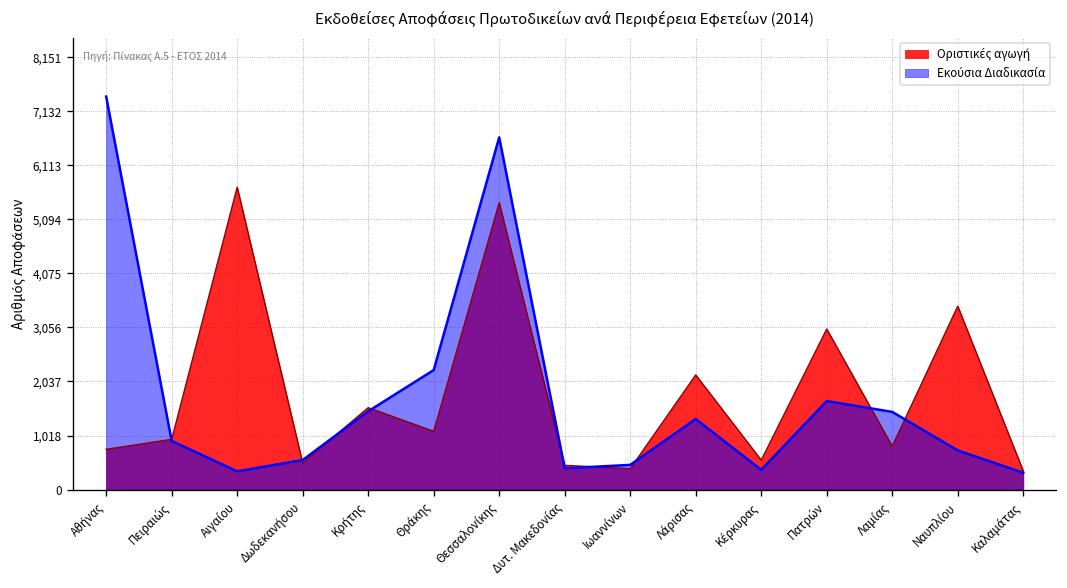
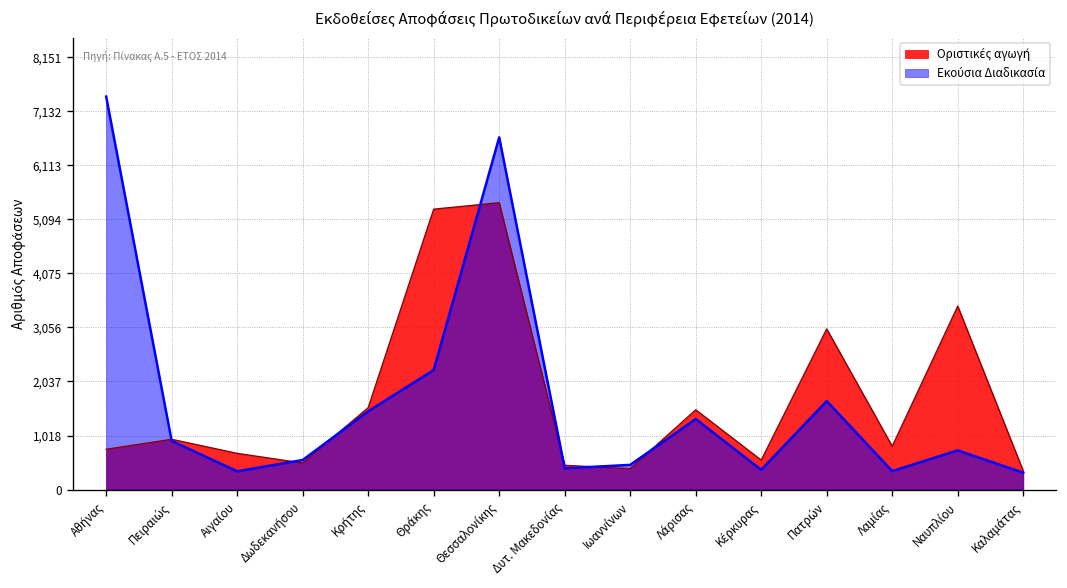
  {
    "Οριστικές αγωγή": {
      "Αθήνας": "800",
-     "Αιγαίου": "5,700",
+     "Αιγαίου": "700",
      "Κρήτης": "1,500",
-     "Θράκης": "1,100",
+     "Θράκης": "5,300",
      "Θεσσαλονίκης": "5,400",
      "Δυτ. Μακεδονίας": "500",
      "Ιωαννίνων": "400",
-     "Λάρισας": "2,200",
+     "Λάρισας": "1,500",
      "Κέρκυρας": "600",
      "Πατρών": "3,000",
      "Λαμίας": "800",
      "Ναυπλίου": "3,500"
    },
    "Εκούσια Διαδικασία": {
      "Αθήνας": "7,400",
      "Αιγαίου": "300",
      "Κρήτης": "1,500",
      "Θράκης": "2,300",
      "Θεσσαλονίκης": "6,600",
      "Δυτ. Μακεδονίας": "400",
      "Ιωαννίνων": "500",
      "Λάρισας": "1,300",
      "Κέρκυρας": "400",
      "Πατρών": "1,700",
-     "Λαμίας": "1,500",
+     "Λαμίας": "300",
      "Ναυπλίου": "700"
    }
  }
